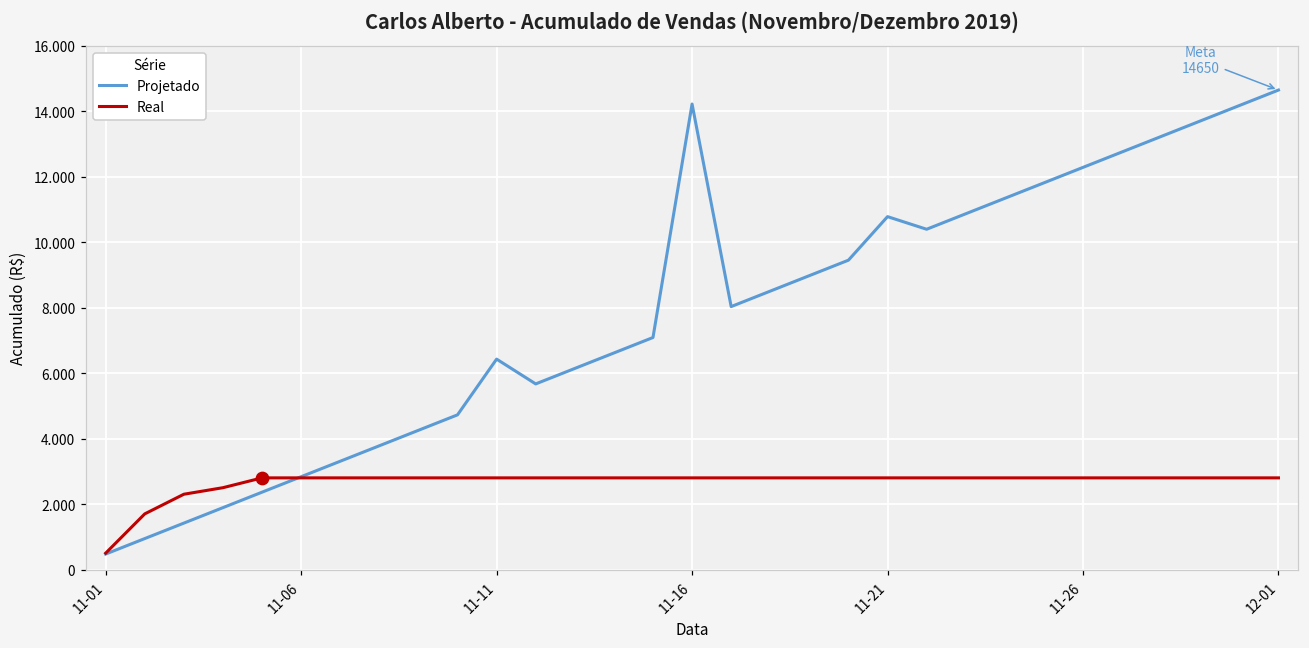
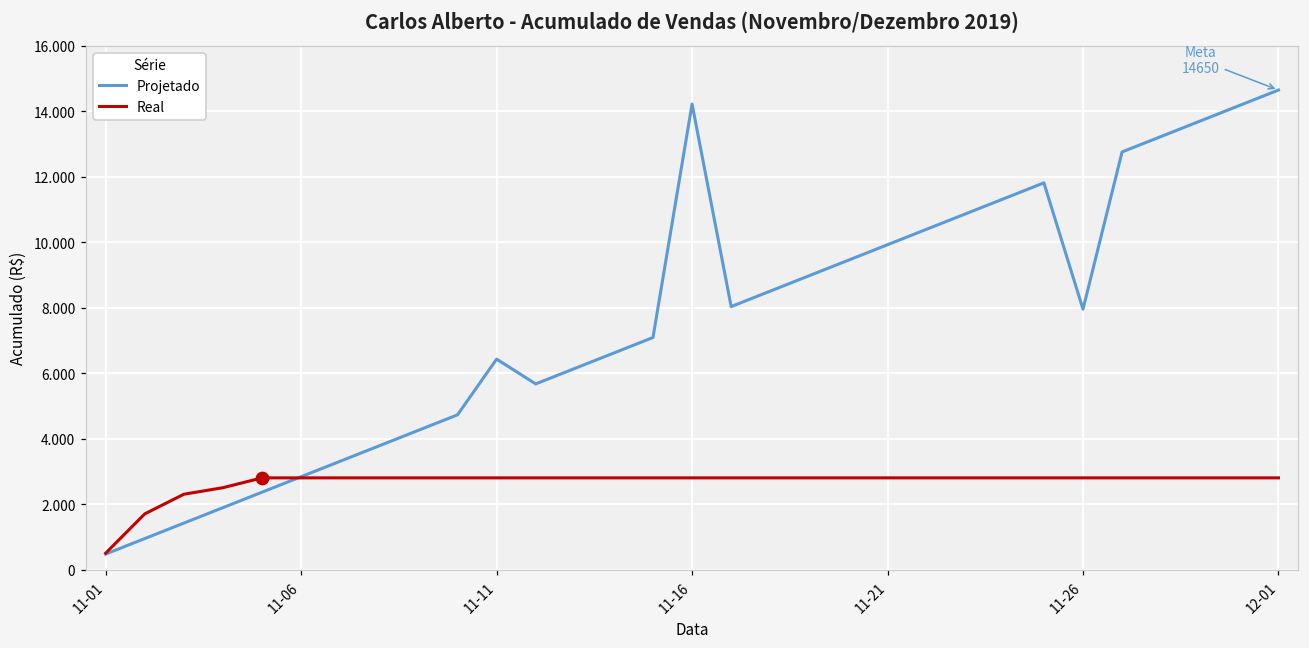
  {
    "Projetado": {
      "11-11": 6.4,
      "11-16": 14.2,
-     "11-21": 10.8,
-     "11-26": 12.3
+     "11-21": 9.9,
+     "11-26": 8.0
    }
  }
